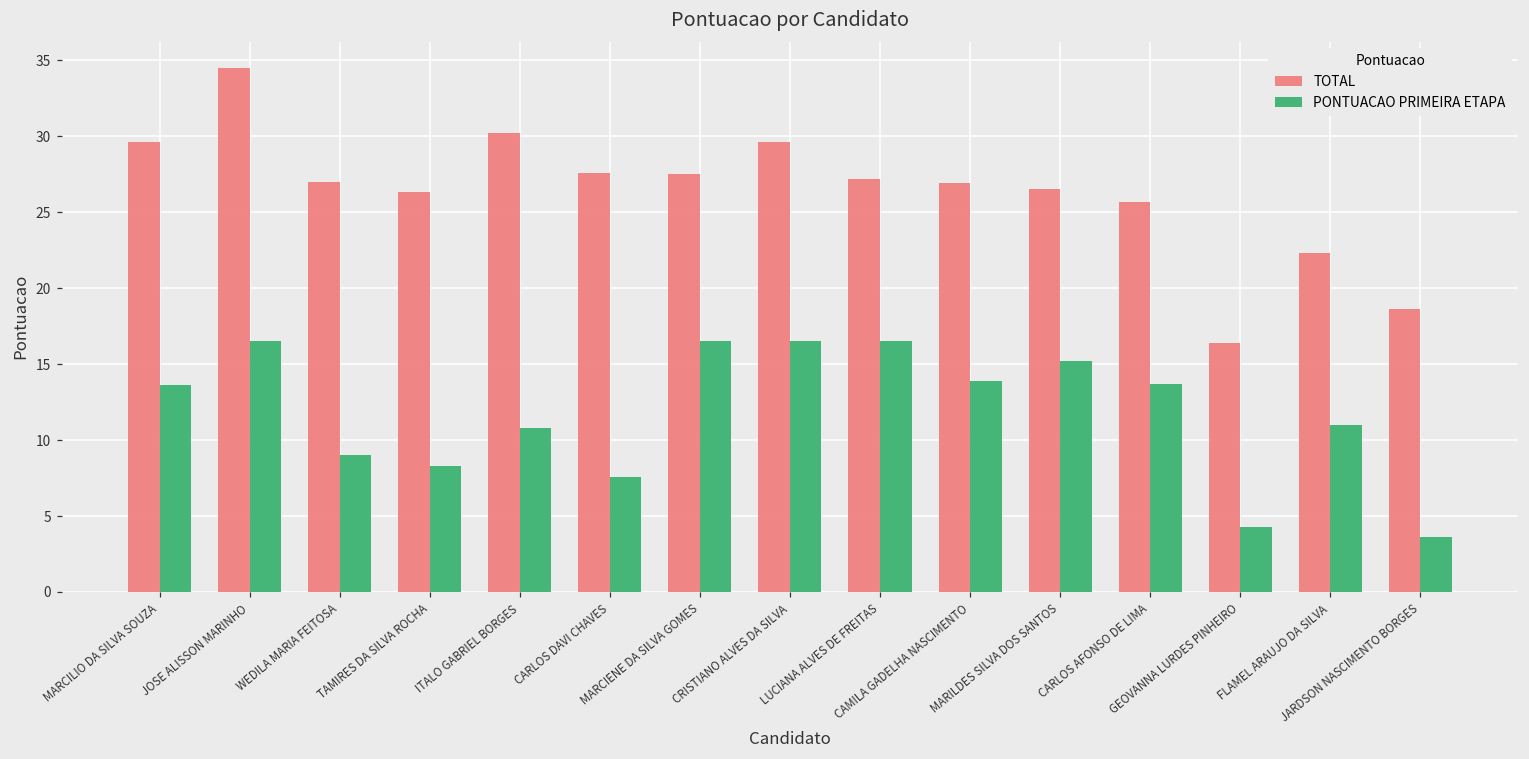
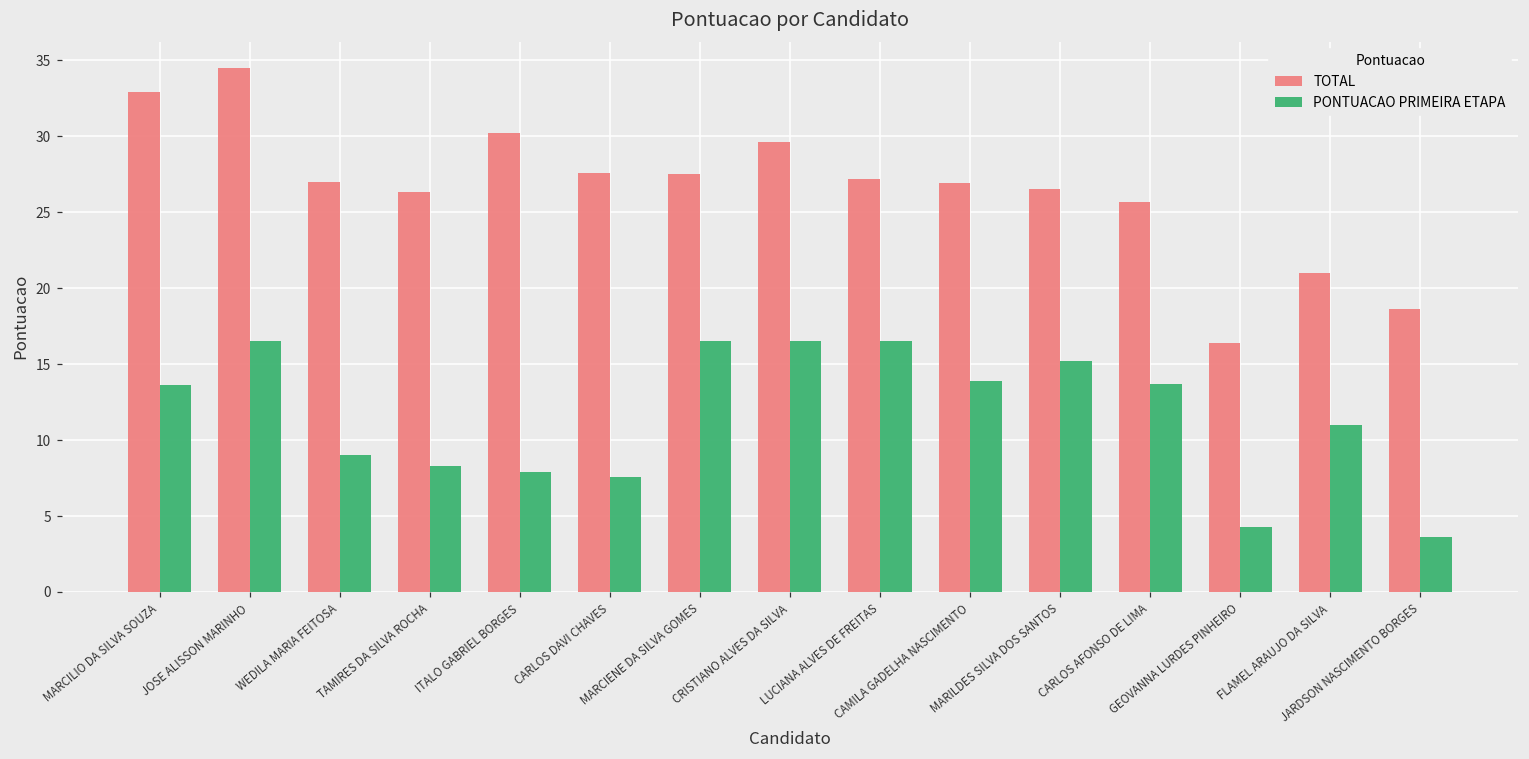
  {
    "TOTAL": {
-     "MARCILIO DA SILVA SOUZA": 29.6,
+     "MARCILIO DA SILVA SOUZA": 32.9,
      "JOSE ALISSON MARINHO": 34.5,
      "WEDILA MARIA FEITOSA": 27.0,
      "TAMIRES DA SILVA ROCHA": 26.3,
      "ITALO GABRIEL BORGES": 30.2,
      "CARLOS DAVI CHAVES": 27.6,
      "MARCIENE DA SILVA GOMES": 27.5,
      "CRISTIANO ALVES DA SILVA": 29.6,
      "LUCIANA ALVES DE FREITAS": 27.2,
      "CAMILA GADELHA NASCIMENTO": 26.9,
      "MARILDES SILVA DOS SANTOS": 26.5,
      "CARLOS AFONSO DE LIMA": 25.7,
      "GEOVANNA LURDES PINHEIRO": 16.4,
-     "FLAMEL ARAUJO DA SILVA": 22.3,
+     "FLAMEL ARAUJO DA SILVA": 21.0,
      "JARDSON NASCIMENTO BORGES": 18.6
    },
    "PONTUACAO PRIMEIRA ETAPA": {
      "MARCILIO DA SILVA SOUZA": 13.6,
      "JOSE ALISSON MARINHO": 16.5,
      "WEDILA MARIA FEITOSA": 9.0,
      "TAMIRES DA SILVA ROCHA": 8.3,
-     "ITALO GABRIEL BORGES": 10.8,
+     "ITALO GABRIEL BORGES": 7.9,
      "CARLOS DAVI CHAVES": 7.6,
      "MARCIENE DA SILVA GOMES": 16.5,
      "CRISTIANO ALVES DA SILVA": 16.5,
      "LUCIANA ALVES DE FREITAS": 16.5,
      "CAMILA GADELHA NASCIMENTO": 13.9,
      "MARILDES SILVA DOS SANTOS": 15.2,
      "CARLOS AFONSO DE LIMA": 13.7,
      "GEOVANNA LURDES PINHEIRO": 4.3,
      "FLAMEL ARAUJO DA SILVA": 11.0,
      "JARDSON NASCIMENTO BORGES": 3.6
    }
  }
